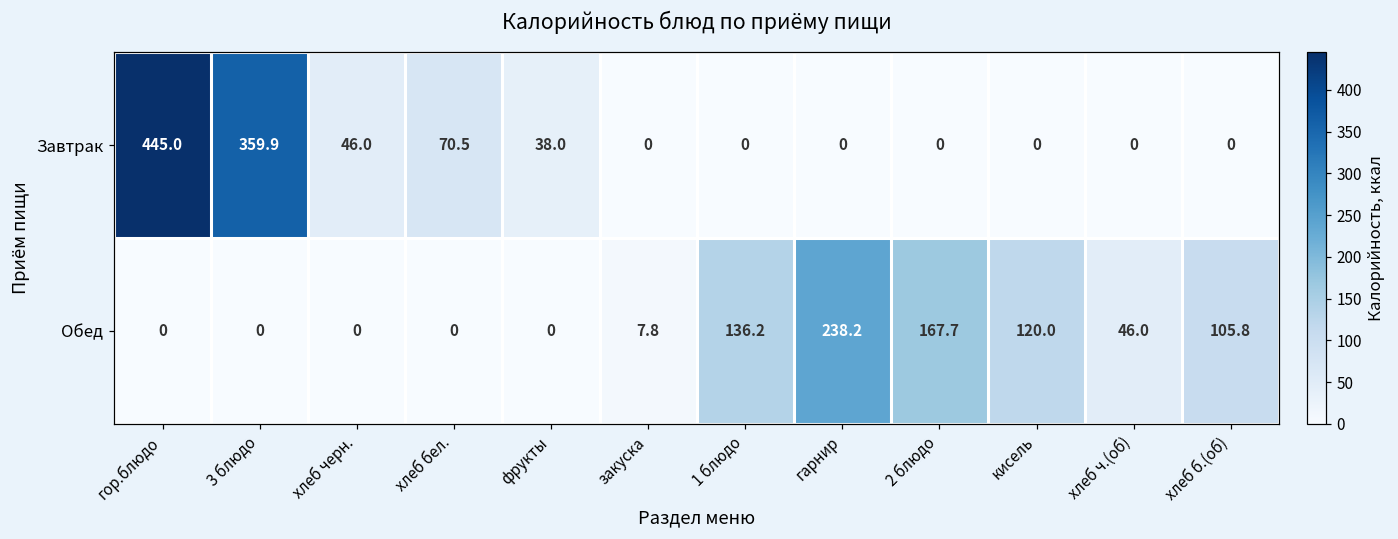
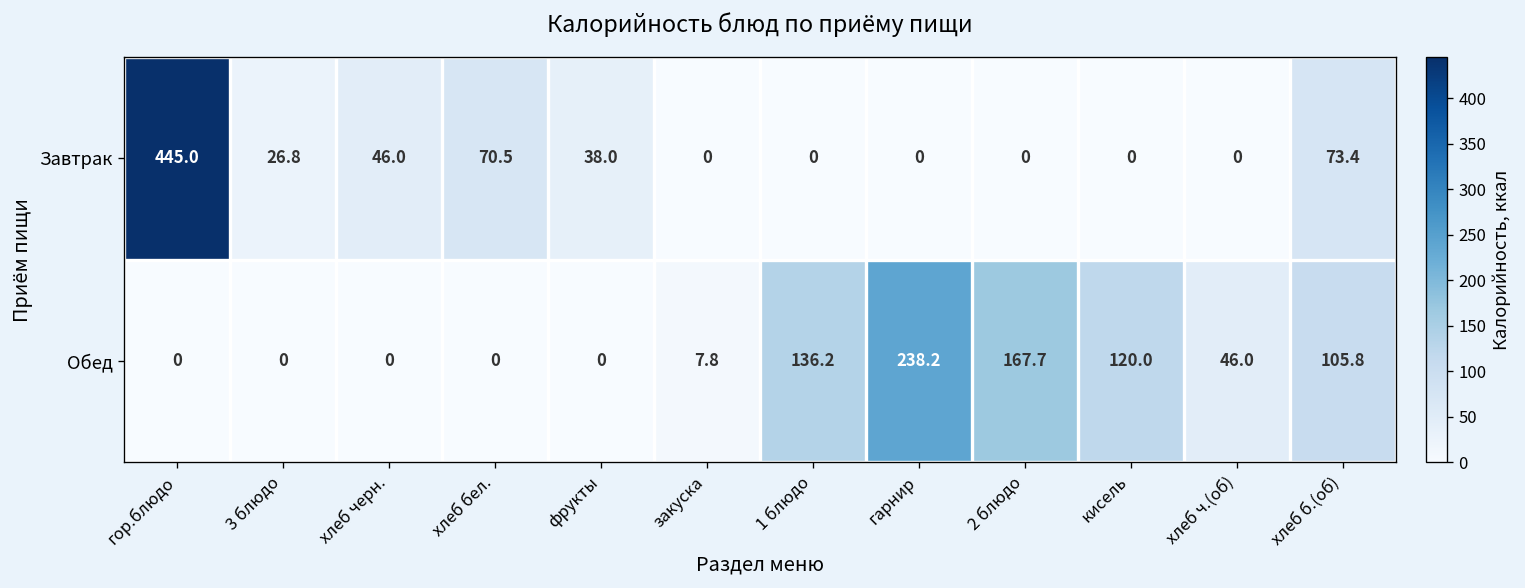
  {
    "Завтрак": {
      "гор.блюдо": 445.0,
-     "3 блюдо": 359.9,
+     "3 блюдо": 26.8,
      "хлеб черн.": 46.0,
      "хлеб бел.": 70.5,
      "фрукты": 38.0,
      "закуска": 0,
      "1 блюдо": 0,
      "гарнир": 0,
      "2 блюдо": 0,
      "кисель": 0,
      "хлеб ч.(об)": 0,
-     "хлеб б.(об)": 0
+     "хлеб б.(об)": 73.4
    },
    "Обед": {
      "гор.блюдо": 0,
      "3 блюдо": 0,
      "хлеб черн.": 0,
      "хлеб бел.": 0,
      "фрукты": 0,
      "закуска": 7.8,
      "1 блюдо": 136.2,
      "гарнир": 238.2,
      "2 блюдо": 167.7,
      "кисель": 120.0,
      "хлеб ч.(об)": 46.0,
      "хлеб б.(об)": 105.8
    }
  }
